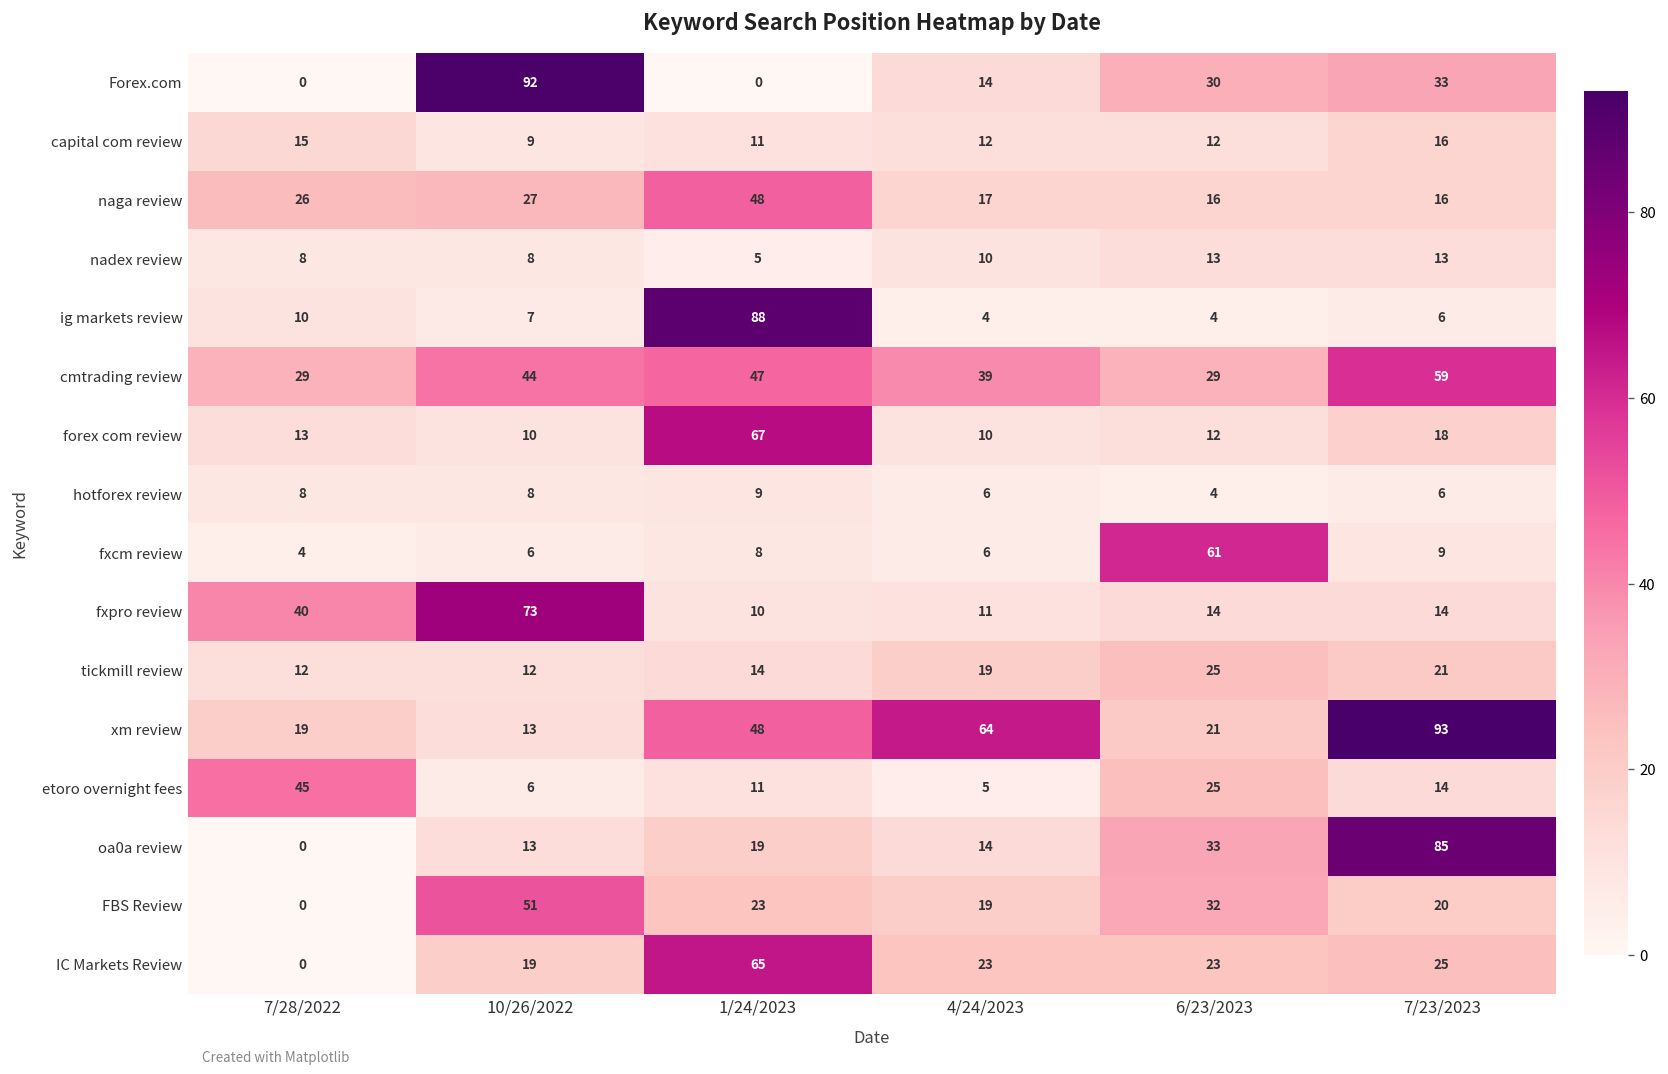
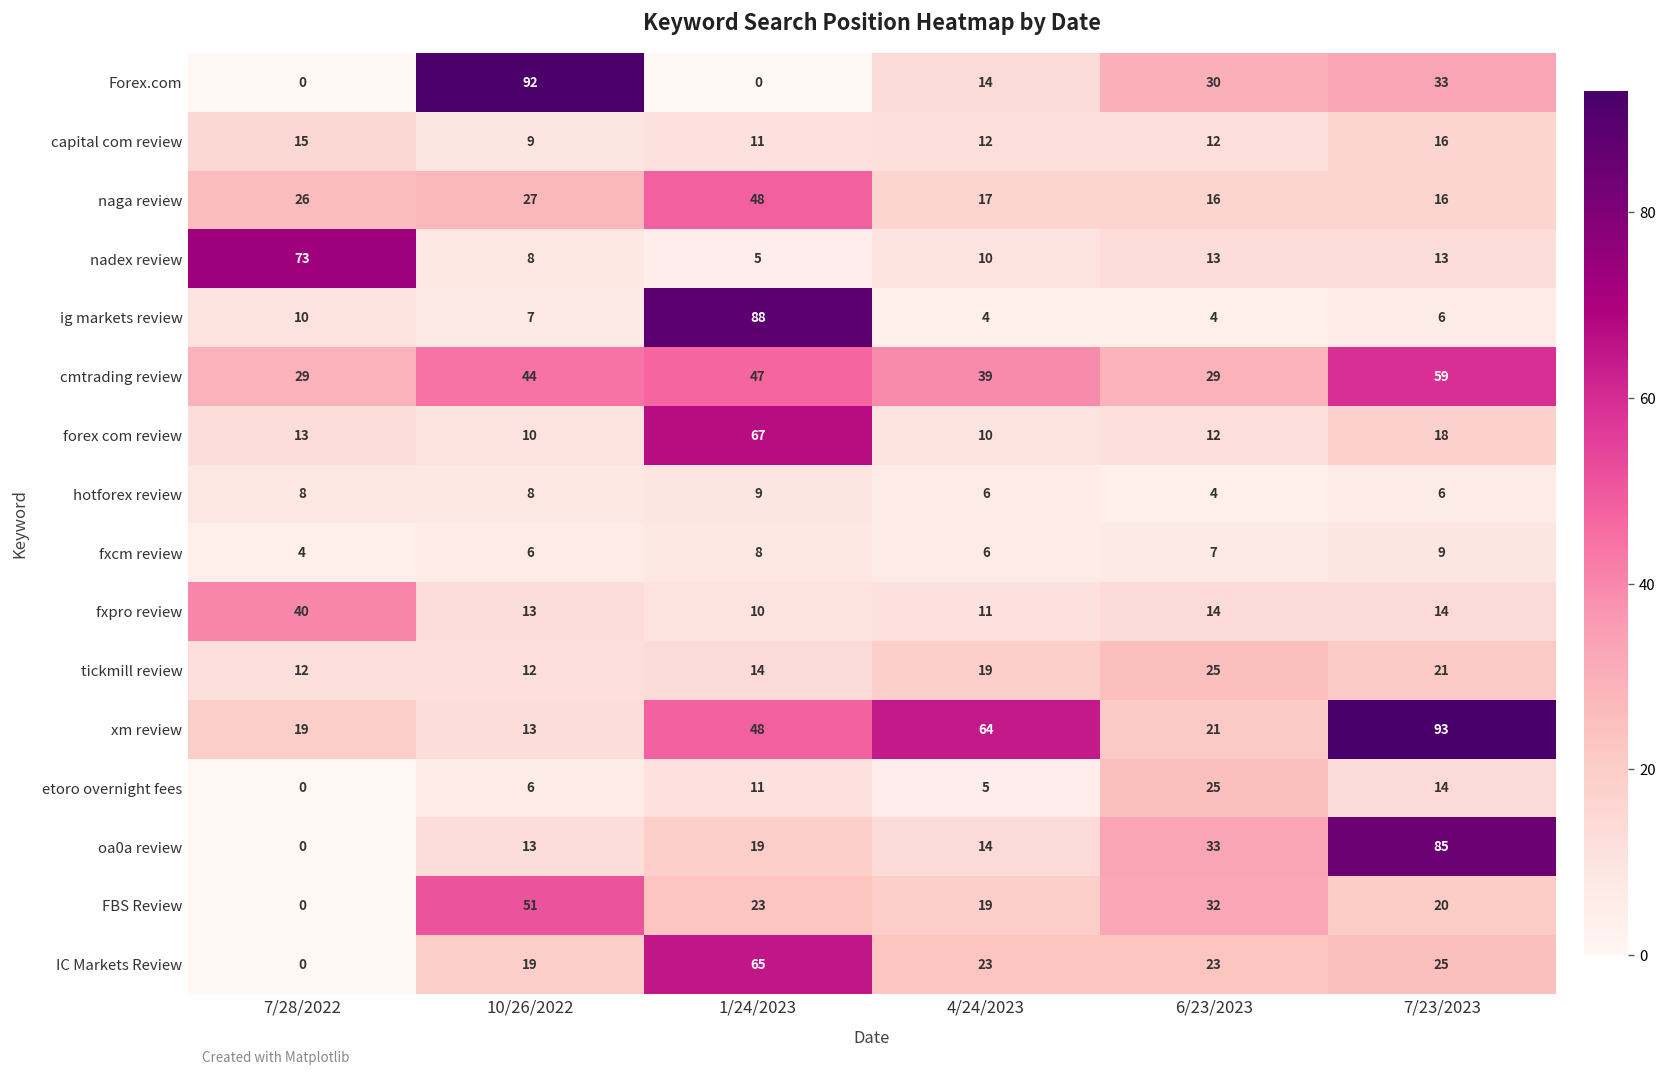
  {
    "Forex.com": {
      "7/28/2022": 0,
      "10/26/2022": 92,
      "1/24/2023": 0,
      "4/24/2023": 14,
      "6/23/2023": 30,
      "7/23/2023": 33
    },
    "capital com review": {
      "7/28/2022": 15,
      "10/26/2022": 9,
      "1/24/2023": 11,
      "4/24/2023": 12,
      "6/23/2023": 12,
      "7/23/2023": 16
    },
    "naga review": {
      "7/28/2022": 26,
      "10/26/2022": 27,
      "1/24/2023": 48,
      "4/24/2023": 17,
      "6/23/2023": 16,
      "7/23/2023": 16
    },
    "nadex review": {
-     "7/28/2022": 8,
+     "7/28/2022": 73,
      "10/26/2022": 8,
      "1/24/2023": 5,
      "4/24/2023": 10,
      "6/23/2023": 13,
      "7/23/2023": 13
    },
    "ig markets review": {
      "7/28/2022": 10,
      "10/26/2022": 7,
      "1/24/2023": 88,
      "4/24/2023": 4,
      "6/23/2023": 4,
      "7/23/2023": 6
    },
    "cmtrading review": {
      "7/28/2022": 29,
      "10/26/2022": 44,
      "1/24/2023": 47,
      "4/24/2023": 39,
      "6/23/2023": 29,
      "7/23/2023": 59
    },
    "forex com review": {
      "7/28/2022": 13,
      "10/26/2022": 10,
      "1/24/2023": 67,
      "4/24/2023": 10,
      "6/23/2023": 12,
      "7/23/2023": 18
    },
    "hotforex review": {
      "7/28/2022": 8,
      "10/26/2022": 8,
      "1/24/2023": 9,
      "4/24/2023": 6,
      "6/23/2023": 4,
      "7/23/2023": 6
    },
    "fxcm review": {
      "7/28/2022": 4,
      "10/26/2022": 6,
      "1/24/2023": 8,
      "4/24/2023": 6,
-     "6/23/2023": 61,
+     "6/23/2023": 7,
      "7/23/2023": 9
    },
    "fxpro review": {
      "7/28/2022": 40,
-     "10/26/2022": 73,
+     "10/26/2022": 13,
      "1/24/2023": 10,
      "4/24/2023": 11,
      "6/23/2023": 14,
      "7/23/2023": 14
    },
    "tickmill review": {
      "7/28/2022": 12,
      "10/26/2022": 12,
      "1/24/2023": 14,
      "4/24/2023": 19,
      "6/23/2023": 25,
      "7/23/2023": 21
    },
    "xm review": {
      "7/28/2022": 19,
      "10/26/2022": 13,
      "1/24/2023": 48,
      "4/24/2023": 64,
      "6/23/2023": 21,
      "7/23/2023": 93
    },
    "etoro overnight fees": {
-     "7/28/2022": 45,
+     "7/28/2022": 0,
      "10/26/2022": 6,
      "1/24/2023": 11,
      "4/24/2023": 5,
      "6/23/2023": 25,
      "7/23/2023": 14
    },
    "oa0a review": {
      "7/28/2022": 0,
      "10/26/2022": 13,
      "1/24/2023": 19,
      "4/24/2023": 14,
      "6/23/2023": 33,
      "7/23/2023": 85
    },
    "FBS Review": {
      "7/28/2022": 0,
      "10/26/2022": 51,
      "1/24/2023": 23,
      "4/24/2023": 19,
      "6/23/2023": 32,
      "7/23/2023": 20
    },
    "IC Markets Review": {
      "7/28/2022": 0,
      "10/26/2022": 19,
      "1/24/2023": 65,
      "4/24/2023": 23,
      "6/23/2023": 23,
      "7/23/2023": 25
    }
  }
